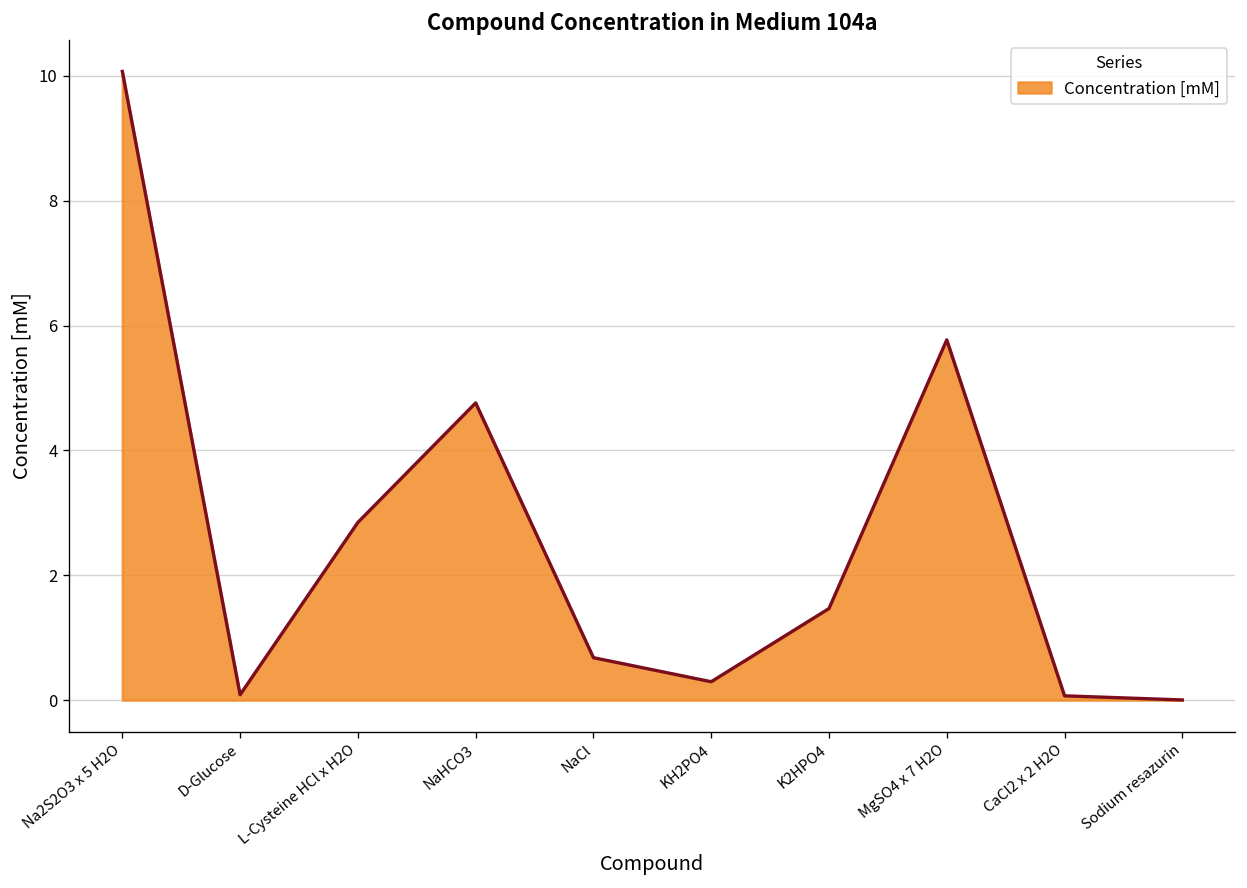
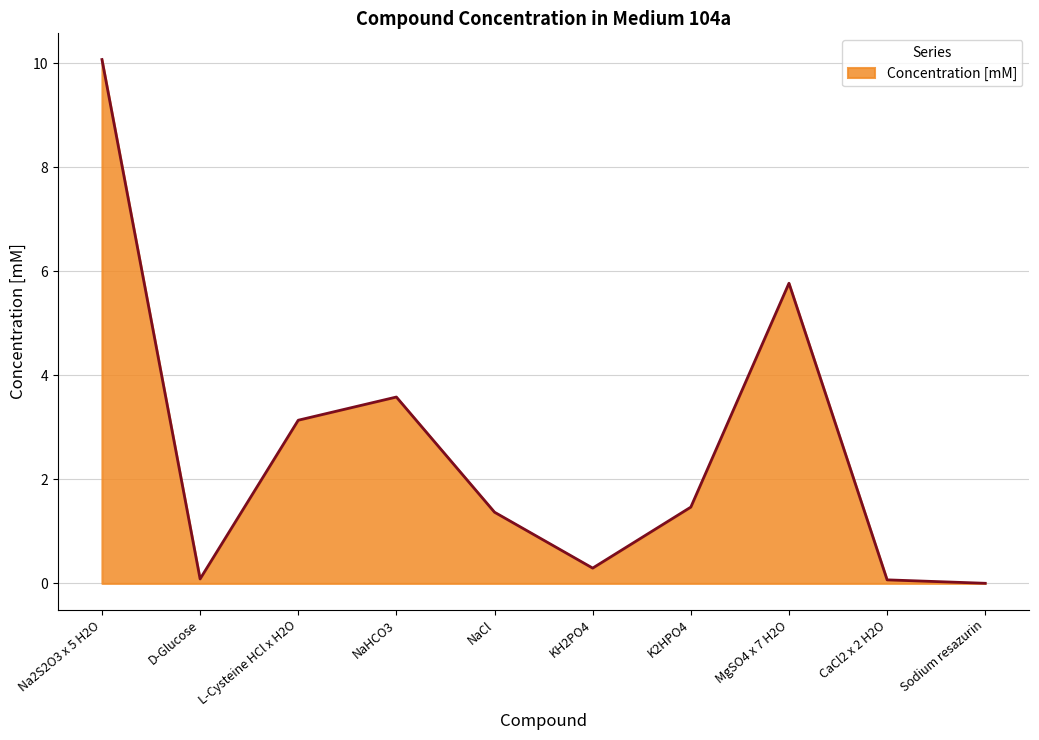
  {
    "Na2S2O3 x 5 H2O": 10.1,
    "D-Glucose": 0.1,
-   "L-Cysteine HCl x H2O": 2.8,
-   "NaHCO3": 4.8,
-   "NaCl": 0.7,
+   "L-Cysteine HCl x H2O": 3.1,
+   "NaHCO3": 3.6,
+   "NaCl": 1.4,
    "KH2PO4": 0.3,
    "K2HPO4": 1.5,
    "MgSO4 x 7 H2O": 5.8,
    "CaCl2 x 2 H2O": 0.1,
    "Sodium resazurin": 0.0
  }
